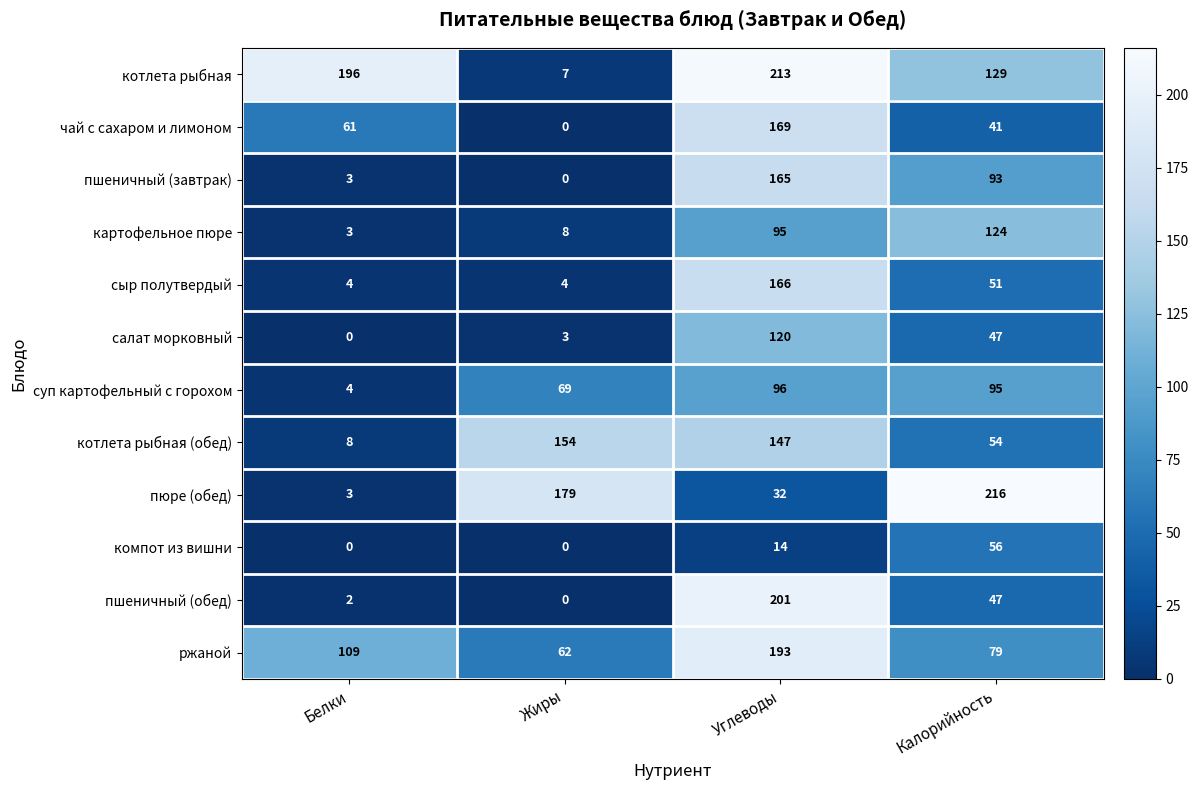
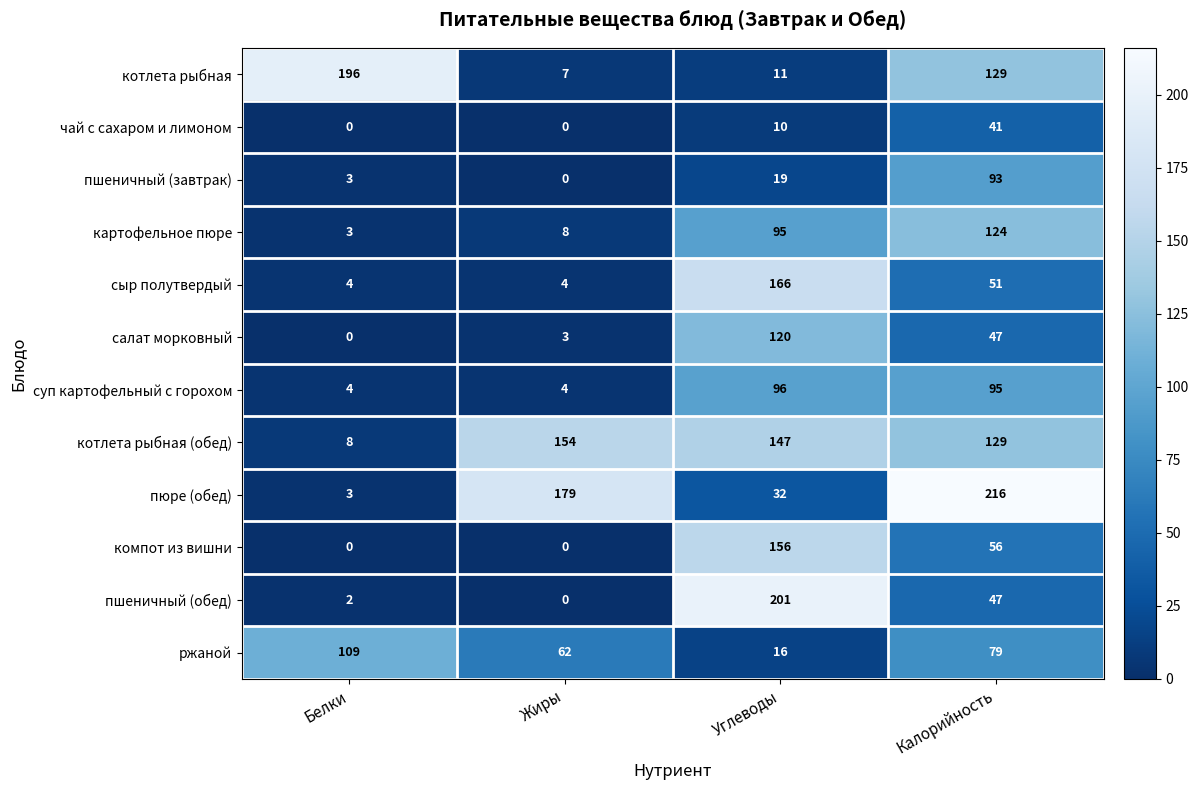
  {
    "котлета рыбная": {
      "Белки": 196,
      "Жиры": 7,
-     "Углеводы": 213,
+     "Углеводы": 11,
      "Калорийность": 129
    },
    "чай с сахаром и лимоном": {
-     "Белки": 61,
+     "Белки": 0,
      "Жиры": 0,
-     "Углеводы": 169,
+     "Углеводы": 10,
      "Калорийность": 41
    },
    "пшеничный (завтрак)": {
      "Белки": 3,
      "Жиры": 0,
-     "Углеводы": 165,
+     "Углеводы": 19,
      "Калорийность": 93
    },
    "картофельное пюре": {
      "Белки": 3,
      "Жиры": 8,
      "Углеводы": 95,
      "Калорийность": 124
    },
    "сыр полутвердый": {
      "Белки": 4,
      "Жиры": 4,
      "Углеводы": 166,
      "Калорийность": 51
    },
    "салат морковный": {
      "Белки": 0,
      "Жиры": 3,
      "Углеводы": 120,
      "Калорийность": 47
    },
    "суп картофельный с горохом": {
      "Белки": 4,
-     "Жиры": 69,
+     "Жиры": 4,
      "Углеводы": 96,
      "Калорийность": 95
    },
    "котлета рыбная (обед)": {
      "Белки": 8,
      "Жиры": 154,
      "Углеводы": 147,
-     "Калорийность": 54
+     "Калорийность": 129
    },
    "пюре (обед)": {
      "Белки": 3,
      "Жиры": 179,
      "Углеводы": 32,
      "Калорийность": 216
    },
    "компот из вишни": {
      "Белки": 0,
      "Жиры": 0,
-     "Углеводы": 14,
+     "Углеводы": 156,
      "Калорийность": 56
    },
    "пшеничный (обед)": {
      "Белки": 2,
      "Жиры": 0,
      "Углеводы": 201,
      "Калорийность": 47
    },
    "ржаной": {
      "Белки": 109,
      "Жиры": 62,
-     "Углеводы": 193,
+     "Углеводы": 16,
      "Калорийность": 79
    }
  }
